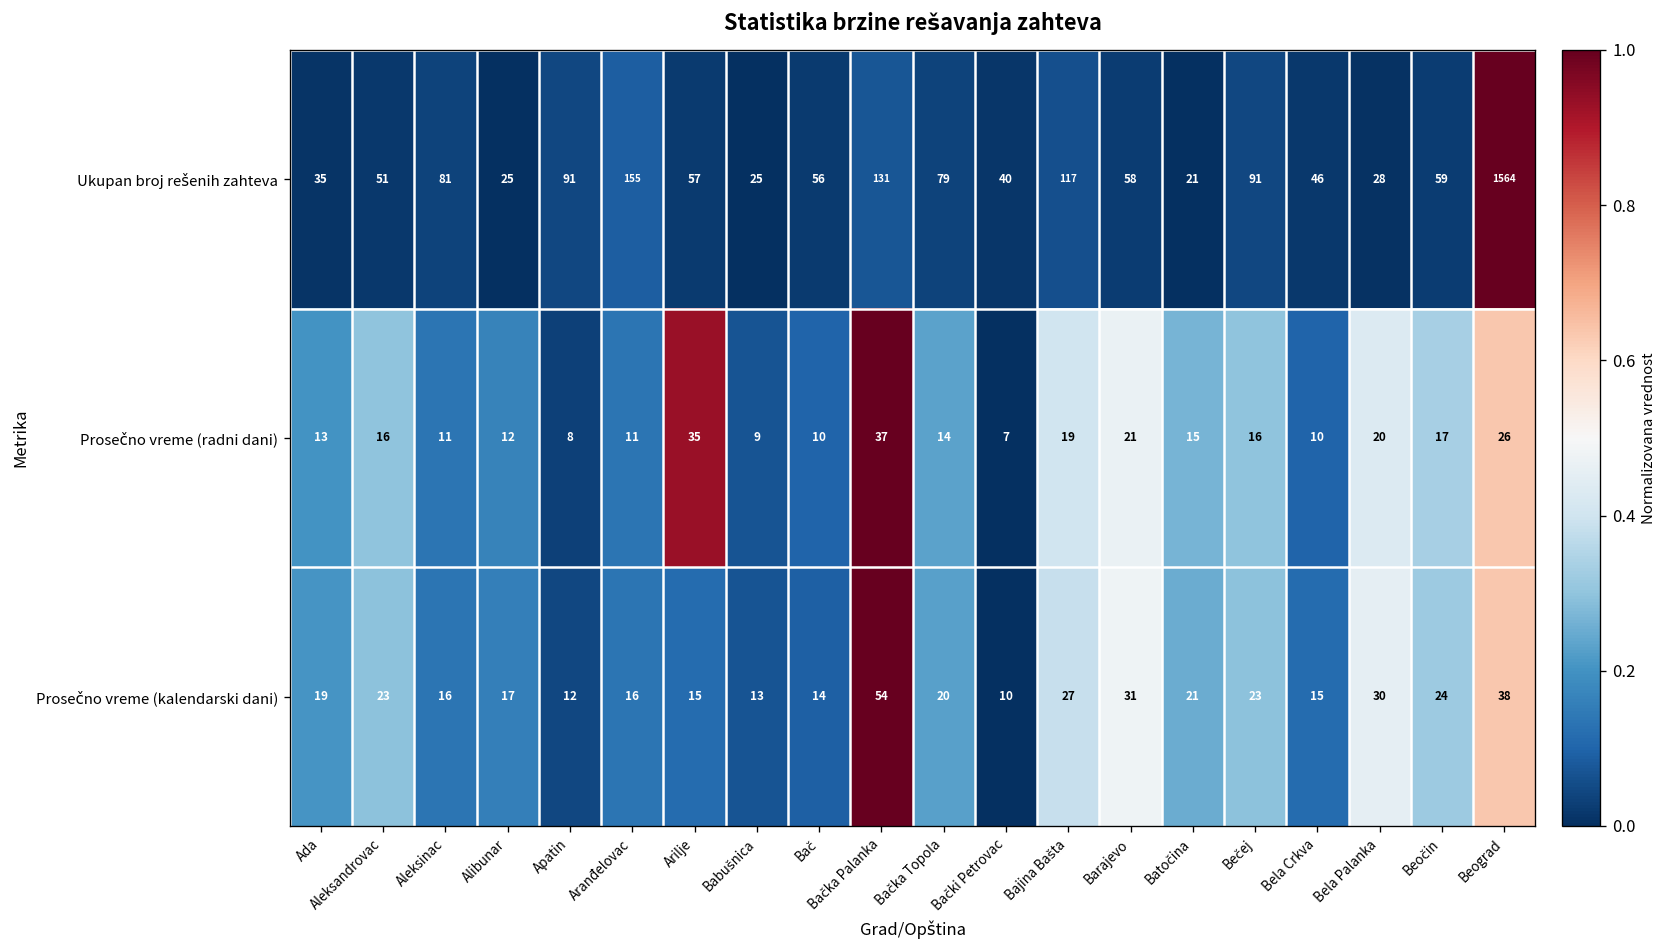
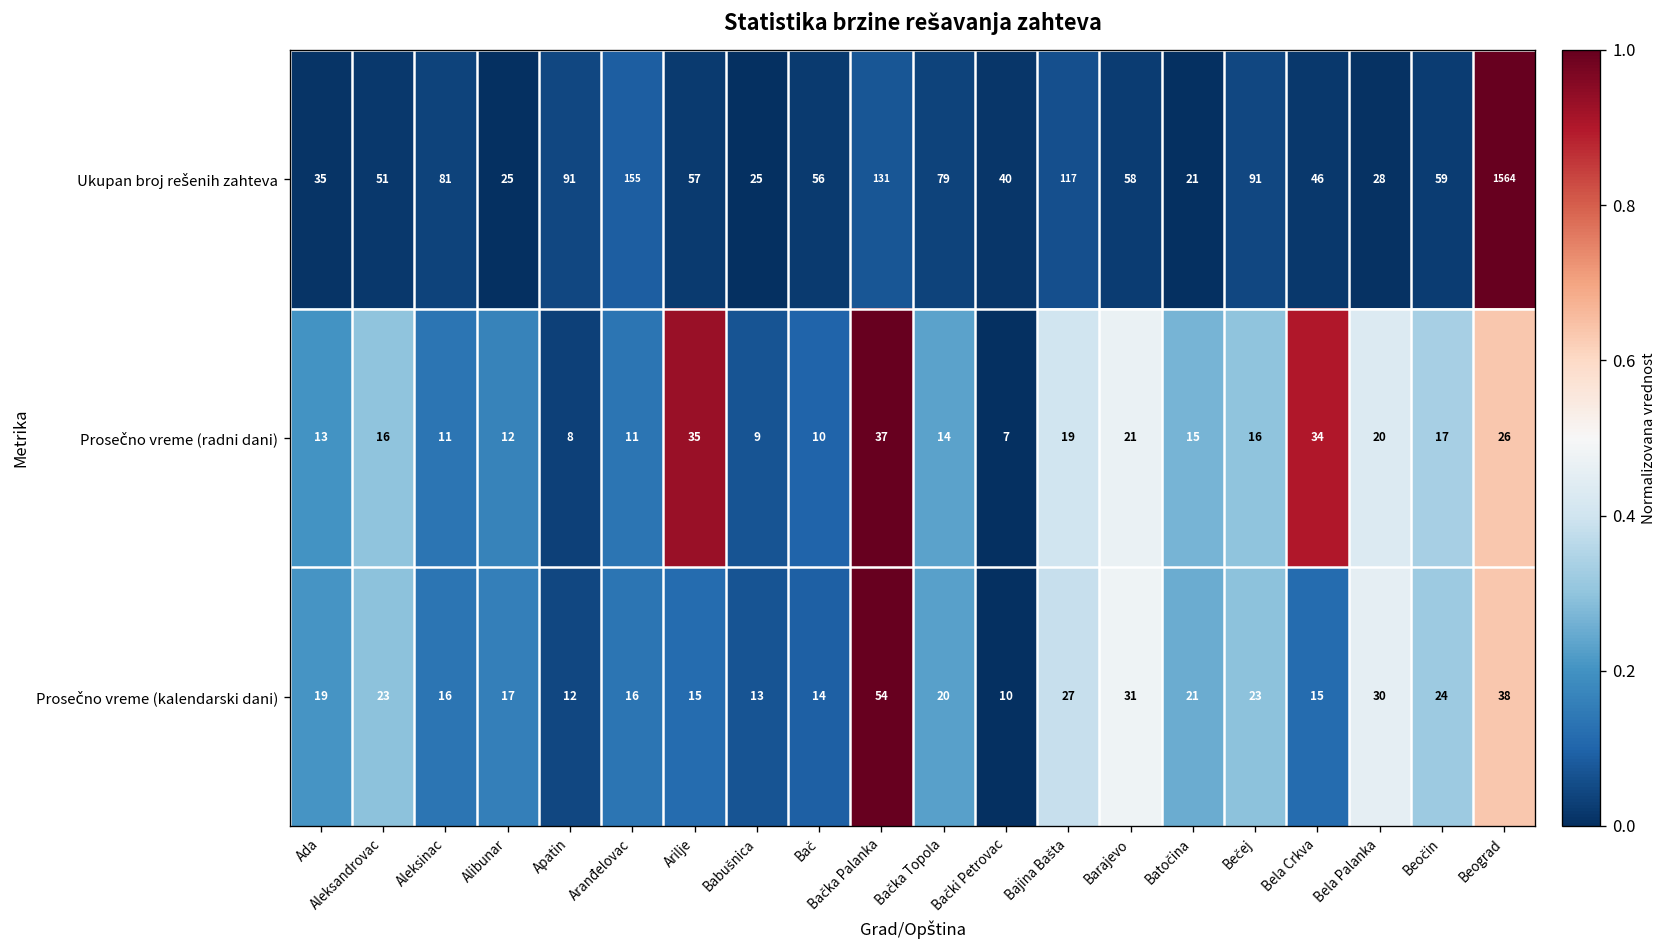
  {
    "Ukupan broj rešenih zahteva": {
      "Ada": 35,
      "Aleksandrovac": 51,
      "Aleksinac": 81,
      "Alibunar": 25,
      "Apatin": 91,
      "Aranđelovac": 155,
      "Arilje": 57,
      "Babušnica": 25,
      "Bač": 56,
      "Bačka Palanka": 131,
      "Bačka Topola": 79,
      "Bački Petrovac": 40,
      "Bajina Bašta": 117,
      "Barajevo": 58,
      "Batočina": 21,
      "Bečej": 91,
      "Bela Crkva": 46,
      "Bela Palanka": 28,
      "Beočin": 59,
      "Beograd": 1564
    },
    "Prosečno vreme (radni dani)": {
      "Ada": 13,
      "Aleksandrovac": 16,
      "Aleksinac": 11,
      "Alibunar": 12,
      "Apatin": 8,
      "Aranđelovac": 11,
      "Arilje": 35,
      "Babušnica": 9,
      "Bač": 10,
      "Bačka Palanka": 37,
      "Bačka Topola": 14,
      "Bački Petrovac": 7,
      "Bajina Bašta": 19,
      "Barajevo": 21,
      "Batočina": 15,
      "Bečej": 16,
-     "Bela Crkva": 10,
+     "Bela Crkva": 34,
      "Bela Palanka": 20,
      "Beočin": 17,
      "Beograd": 26
    },
    "Prosečno vreme (kalendarski dani)": {
      "Ada": 19,
      "Aleksandrovac": 23,
      "Aleksinac": 16,
      "Alibunar": 17,
      "Apatin": 12,
      "Aranđelovac": 16,
      "Arilje": 15,
      "Babušnica": 13,
      "Bač": 14,
      "Bačka Palanka": 54,
      "Bačka Topola": 20,
      "Bački Petrovac": 10,
      "Bajina Bašta": 27,
      "Barajevo": 31,
      "Batočina": 21,
      "Bečej": 23,
      "Bela Crkva": 15,
      "Bela Palanka": 30,
      "Beočin": 24,
      "Beograd": 38
    }
  }
